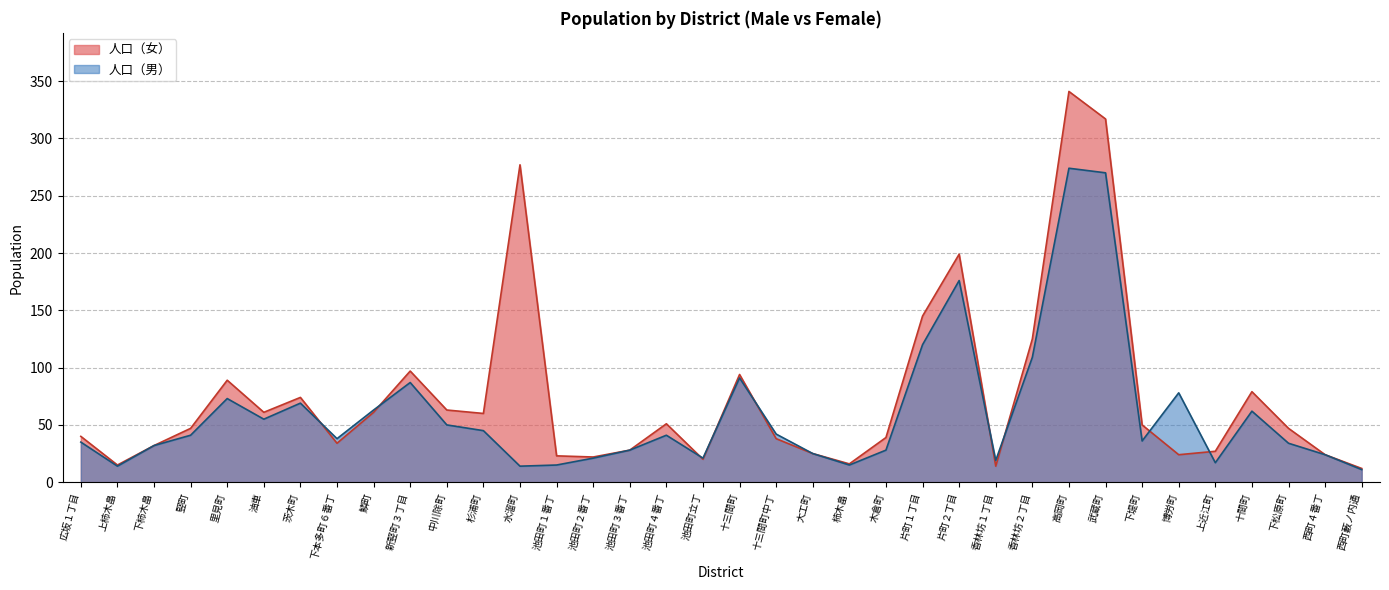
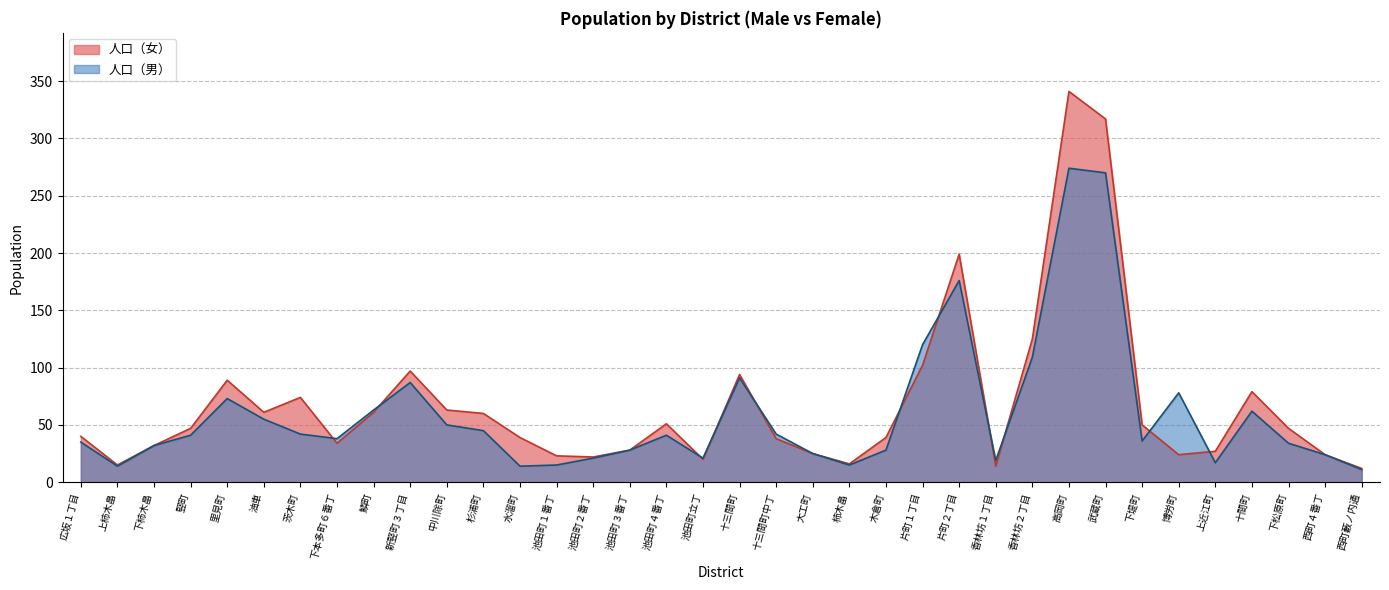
  {
    "人口（女）": {
      "広坂１丁目": 40,
      "竪町": 47,
      "里見町": 89,
      "油車": 61,
      "茨木町": 74,
      "下本多町６番丁": 34,
      "新竪町３丁目": 97,
      "中川除町": 63,
      "杉浦町": 60,
-     "水溜町": 277,
+     "水溜町": 39,
      "池田町１番丁": 23,
      "池田町４番丁": 51,
      "十三間町": 94,
      "十三間町中丁": 38,
      "木倉町": 39,
-     "片町１丁目": 145,
+     "片町１丁目": 102,
      "片町２丁目": 199,
      "香林坊１丁目": 14,
      "香林坊２丁目": 125,
      "高岡町": 341,
      "武蔵町": 317,
      "下堤町": 50,
      "博労町": 24,
      "上近江町": 27,
      "十間町": 79,
      "下松原町": 47
    },
    "人口（男）": {
      "広坂１丁目": 35,
      "竪町": 41,
      "里見町": 73,
      "油車": 55,
-     "茨木町": 69,
+     "茨木町": 42,
      "下本多町６番丁": 38,
      "新竪町３丁目": 87,
      "中川除町": 50,
      "杉浦町": 45,
      "水溜町": 14,
      "池田町１番丁": 15,
      "池田町４番丁": 41,
      "十三間町": 91,
      "十三間町中丁": 42,
      "木倉町": 28,
      "片町１丁目": 120,
      "片町２丁目": 176,
      "香林坊１丁目": 19,
      "香林坊２丁目": 109,
      "高岡町": 274,
      "武蔵町": 270,
      "下堤町": 36,
      "博労町": 78,
      "上近江町": 17,
      "十間町": 62,
      "下松原町": 34
    }
  }
